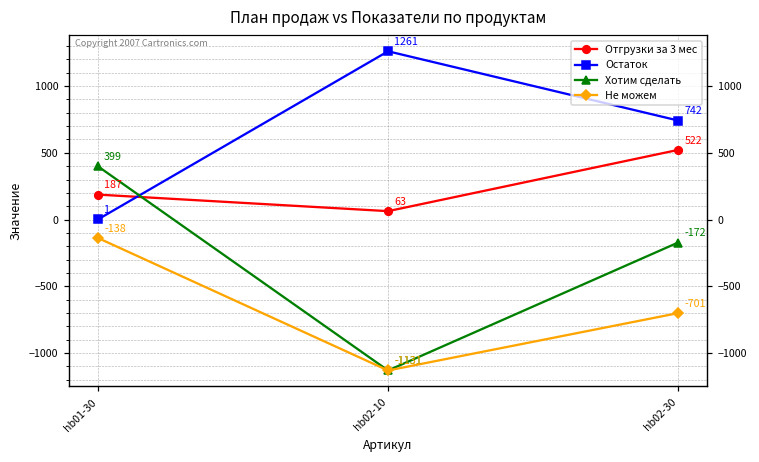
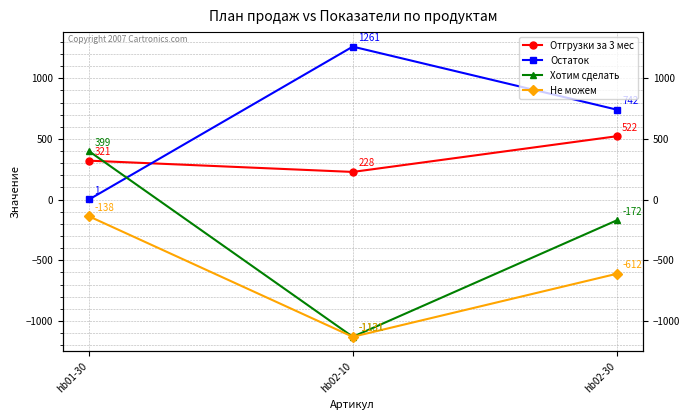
  {
    "Отгрузки за 3 мес": {
-     "hb01-30": 187,
-     "hb02-10": 63,
+     "hb01-30": 321,
+     "hb02-10": 228,
      "hb02-30": 522
    },
    "Остаток": {
      "hb01-30": 1,
      "hb02-10": 1261
    },
    "Хотим сделать": {
      "hb01-30": 399,
      "hb02-30": -172
    },
    "Не можем": {
      "hb01-30": -138,
-     "hb02-30": -701
+     "hb02-30": -612
    }
  }
